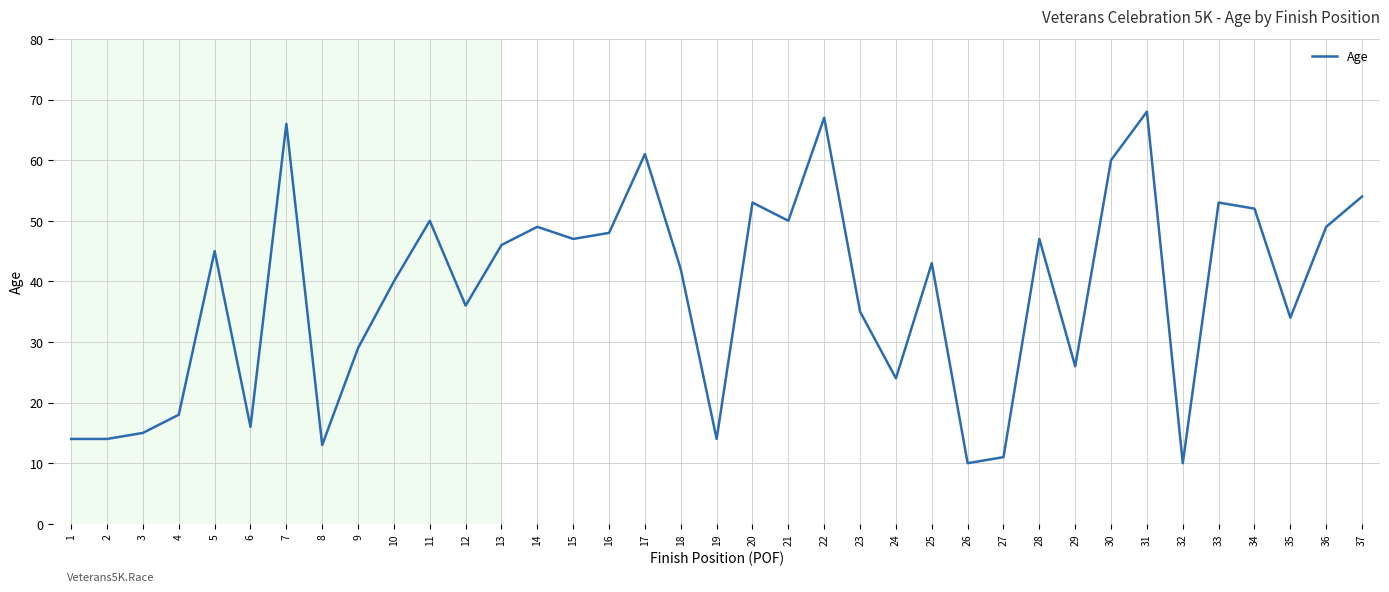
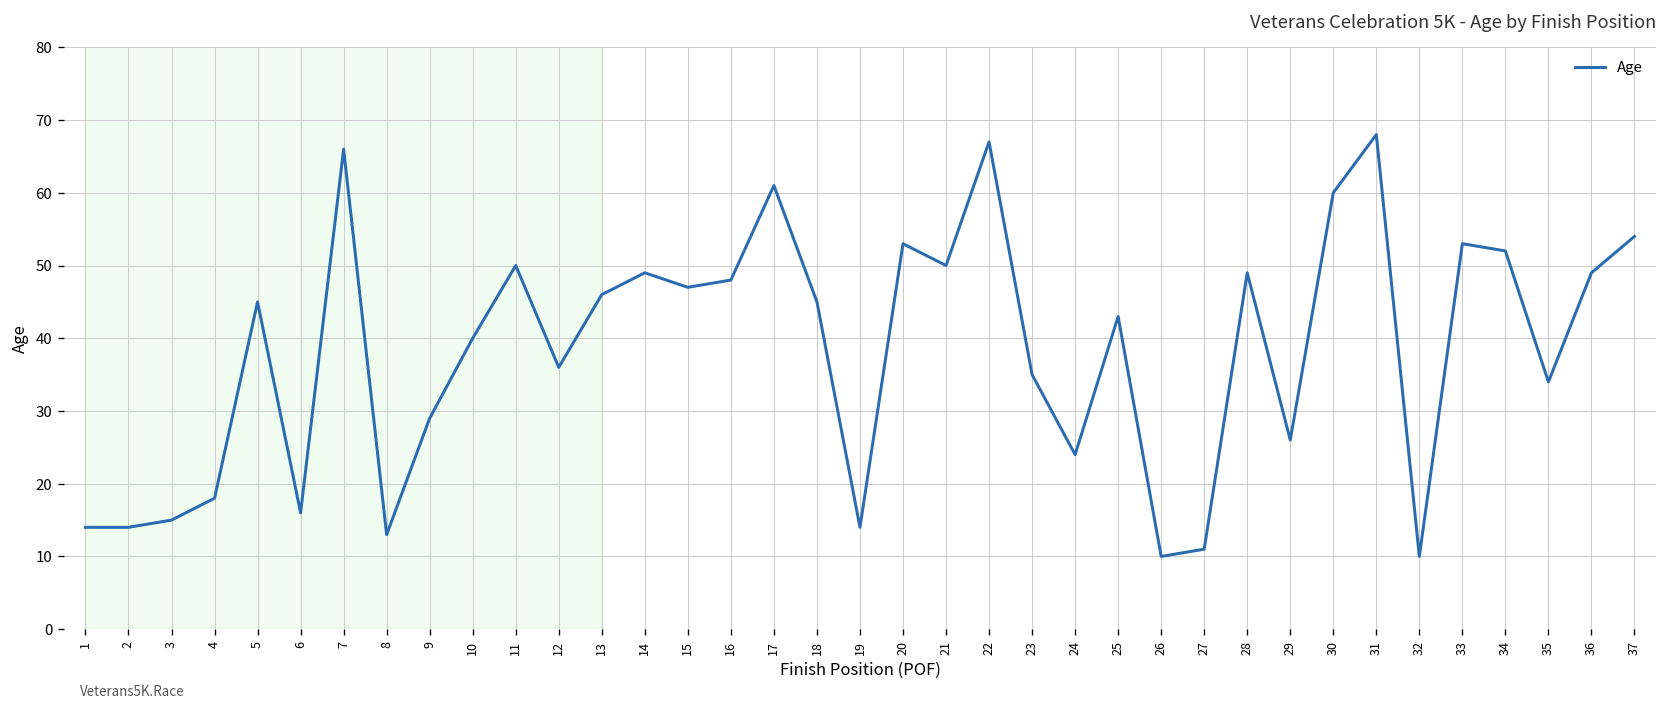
  {
    "1": 14,
    "2": 14,
    "3": 15,
    "4": 18,
    "5": 45,
    "6": 16,
    "7": 66,
    "8": 13,
    "9": 29,
    "10": 40,
    "11": 50,
    "12": 36,
    "13": 46,
    "14": 49,
    "15": 47,
    "16": 48,
    "17": 61,
-   "18": 42,
+   "18": 45,
    "19": 14,
    "20": 53,
    "21": 50,
    "22": 67,
    "23": 35,
    "24": 24,
    "25": 43,
    "26": 10,
    "27": 11,
-   "28": 47,
+   "28": 49,
    "29": 26,
    "30": 60,
    "31": 68,
    "32": 10,
    "33": 53,
    "34": 52,
    "35": 34,
    "36": 49,
    "37": 54
  }
